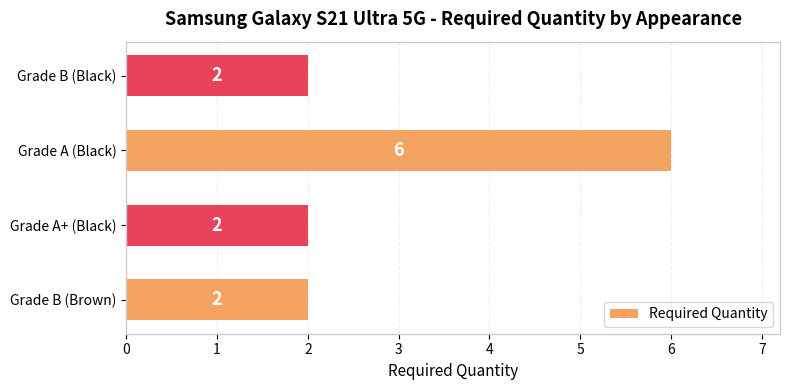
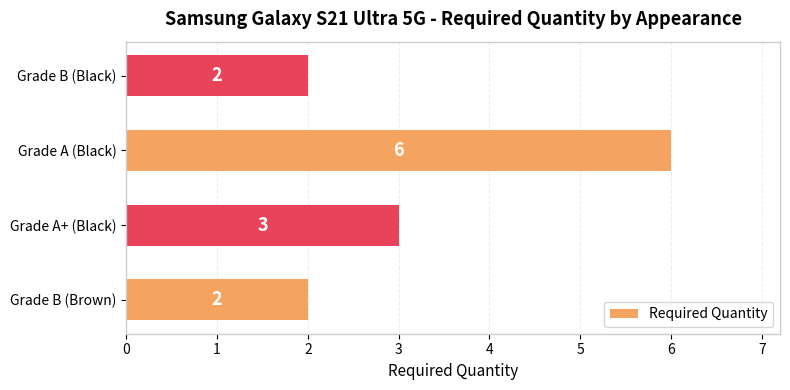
  {
    "Grade B (Black)": 2,
    "Grade A (Black)": 6,
-   "Grade A+ (Black)": 2,
+   "Grade A+ (Black)": 3,
    "Grade B (Brown)": 2
  }
